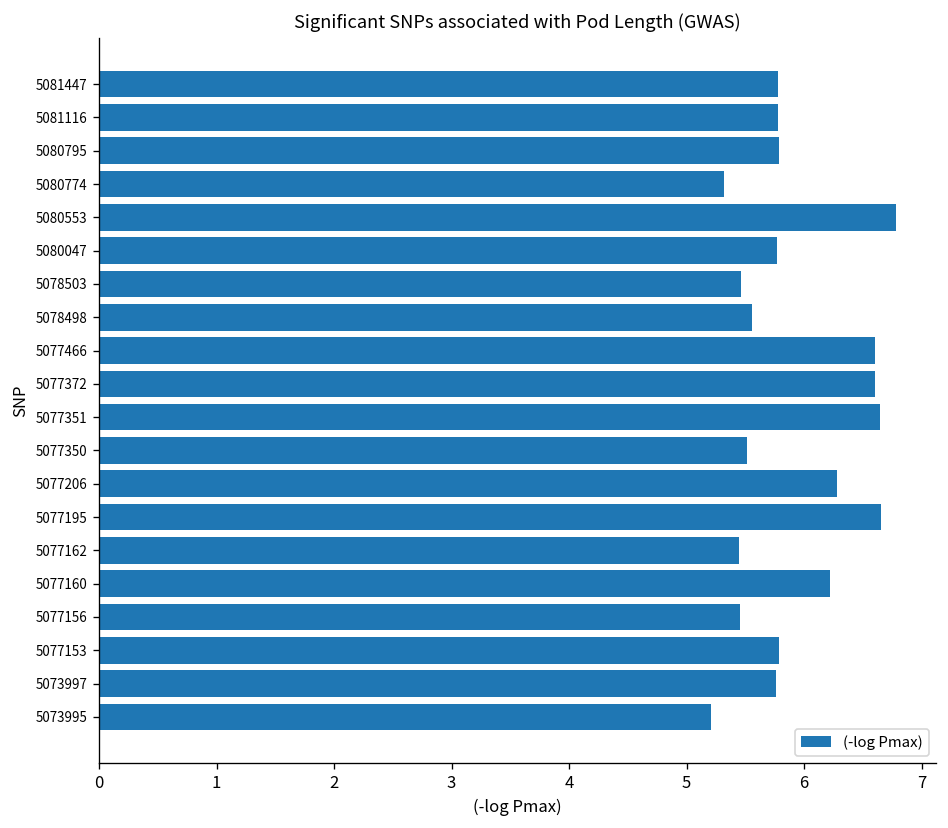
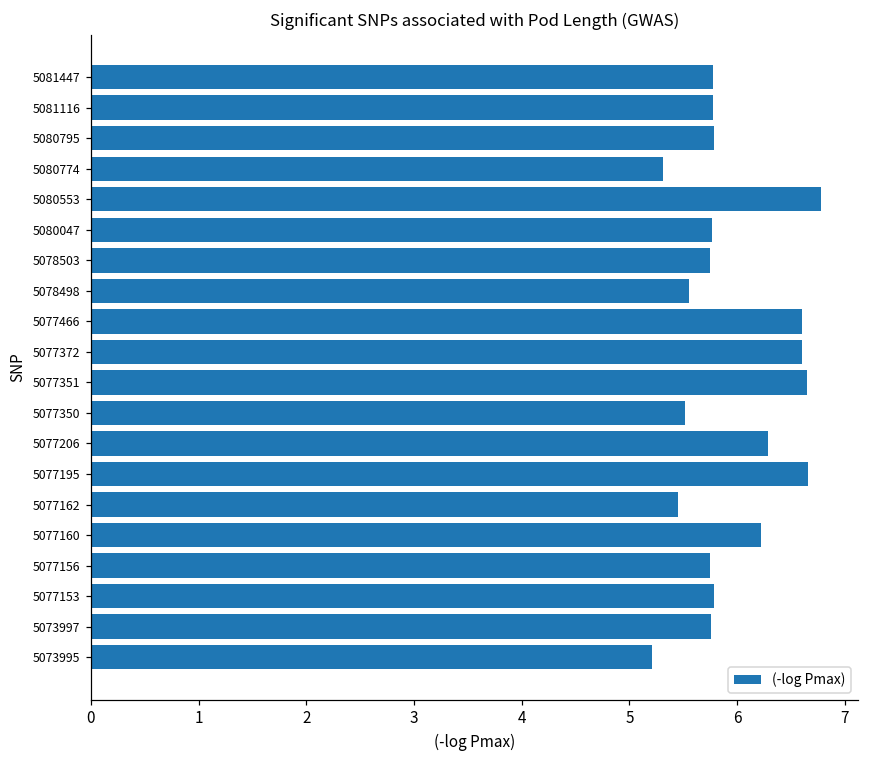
  {
    "5081447": 5.8,
    "5081116": 5.8,
    "5080795": 5.8,
    "5080774": 5.3,
    "5080553": 6.8,
    "5080047": 5.8,
-   "5078503": 5.5,
+   "5078503": 5.7,
    "5078498": 5.6,
    "5077466": 6.6,
    "5077372": 6.6,
    "5077351": 6.6,
    "5077350": 5.5,
    "5077206": 6.3,
    "5077195": 6.7,
    "5077162": 5.4,
    "5077160": 6.2,
-   "5077156": 5.5,
+   "5077156": 5.7,
    "5077153": 5.8,
    "5073997": 5.8,
    "5073995": 5.2
  }
